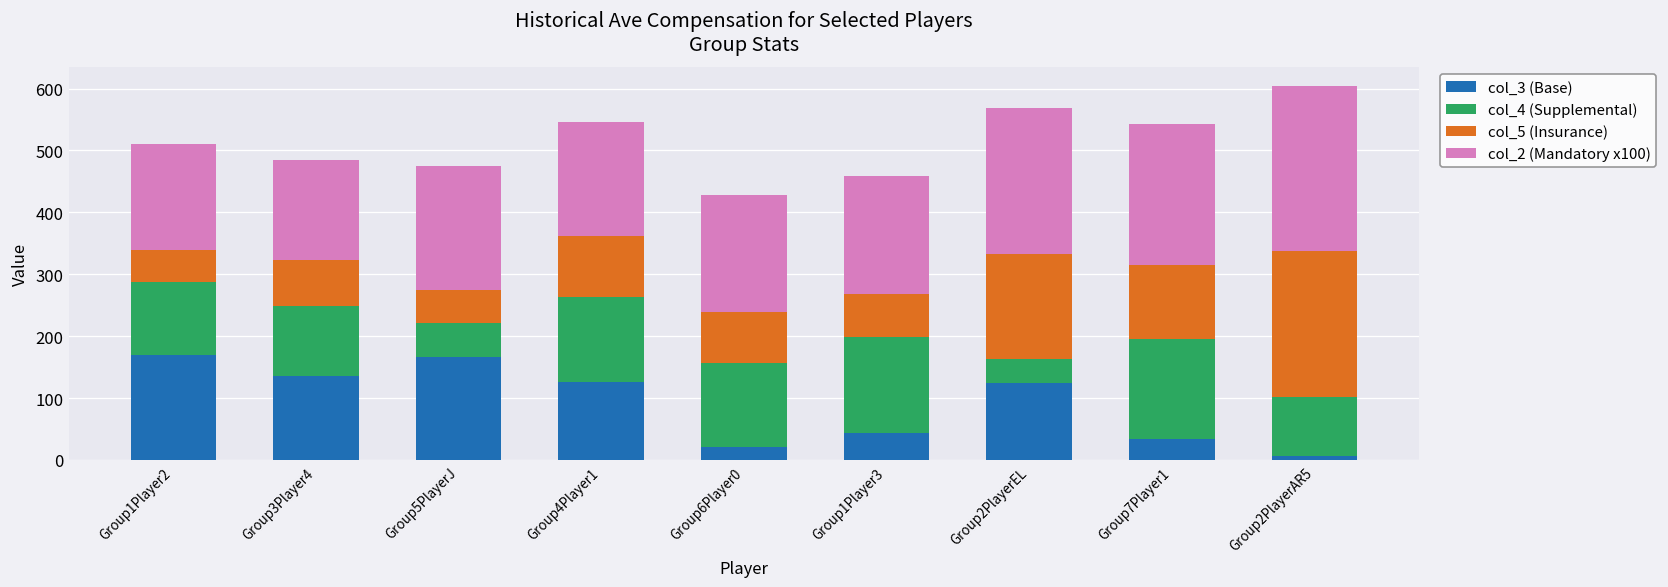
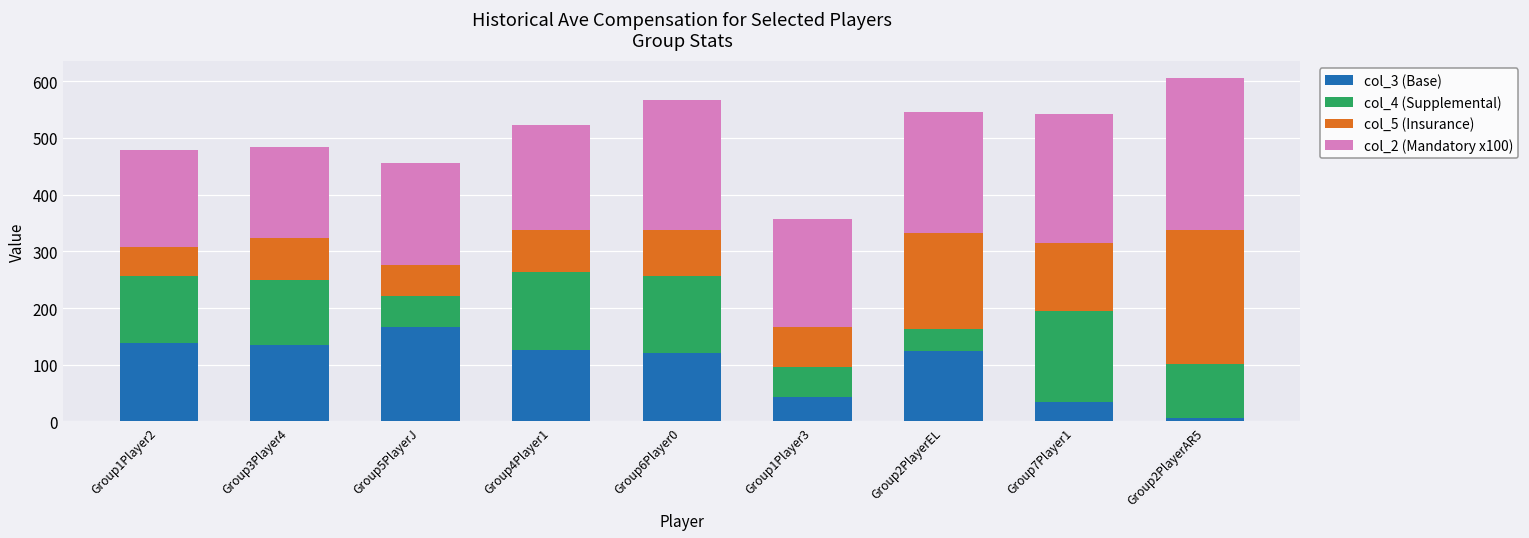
  {
    "col_3 (Base)": {
-     "Group1Player2": 170,
+     "Group1Player2": 140,
      "Group3Player4": 140,
      "Group5PlayerJ": 170,
      "Group4Player1": 130,
-     "Group6Player0": 20,
+     "Group6Player0": 120,
      "Group1Player3": 40,
      "Group2PlayerEL": 130,
      "Group7Player1": 30,
      "Group2PlayerAR5": 10
    },
    "col_4 (Supplemental)": {
      "Group1Player2": 120,
      "Group3Player4": 110,
      "Group5PlayerJ": 60,
      "Group4Player1": 140,
      "Group6Player0": 140,
-     "Group1Player3": 160,
+     "Group1Player3": 50,
      "Group2PlayerEL": 40,
      "Group7Player1": 160,
      "Group2PlayerAR5": 90
    },
    "col_5 (Insurance)": {
      "Group1Player2": 50,
      "Group3Player4": 80,
      "Group5PlayerJ": 50,
-     "Group4Player1": 100,
+     "Group4Player1": 70,
      "Group6Player0": 80,
      "Group1Player3": 70,
      "Group2PlayerEL": 170,
      "Group7Player1": 120,
      "Group2PlayerAR5": 240
    },
    "col_2 (Mandatory x100)": {
      "Group1Player2": 170,
      "Group3Player4": 160,
-     "Group5PlayerJ": 200,
+     "Group5PlayerJ": 180,
      "Group4Player1": 180,
-     "Group6Player0": 190,
+     "Group6Player0": 230,
      "Group1Player3": 190,
-     "Group2PlayerEL": 240,
+     "Group2PlayerEL": 210,
      "Group7Player1": 230,
      "Group2PlayerAR5": 270
    }
  }
